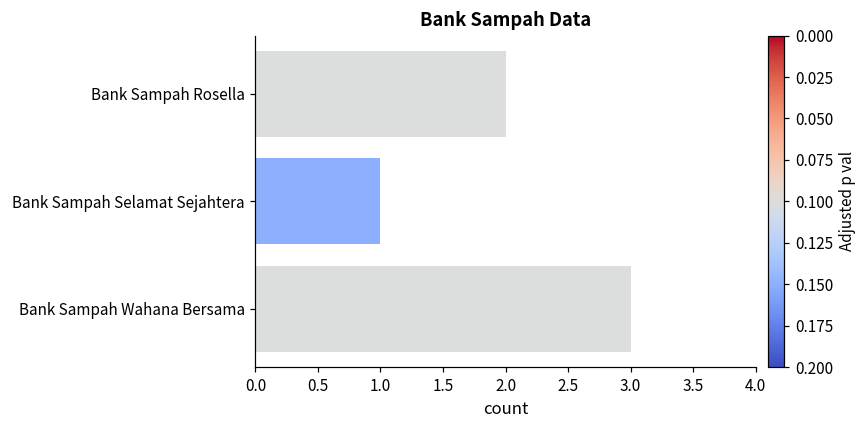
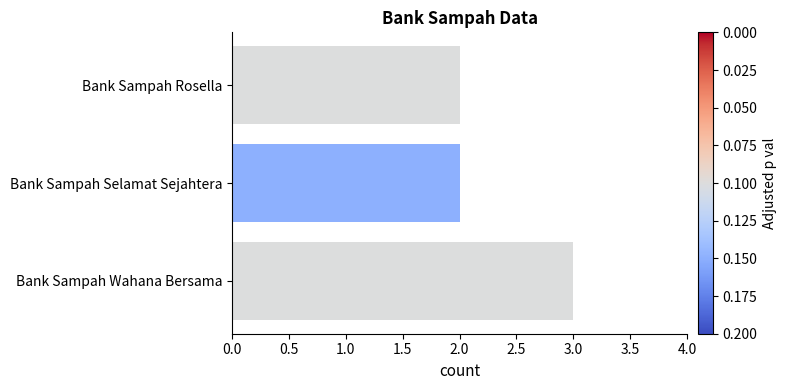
  {
    "Bank Sampah Rosella": 2,
-   "Bank Sampah Selamat Sejahtera": 1,
+   "Bank Sampah Selamat Sejahtera": 2,
    "Bank Sampah Wahana Bersama": 3
  }
